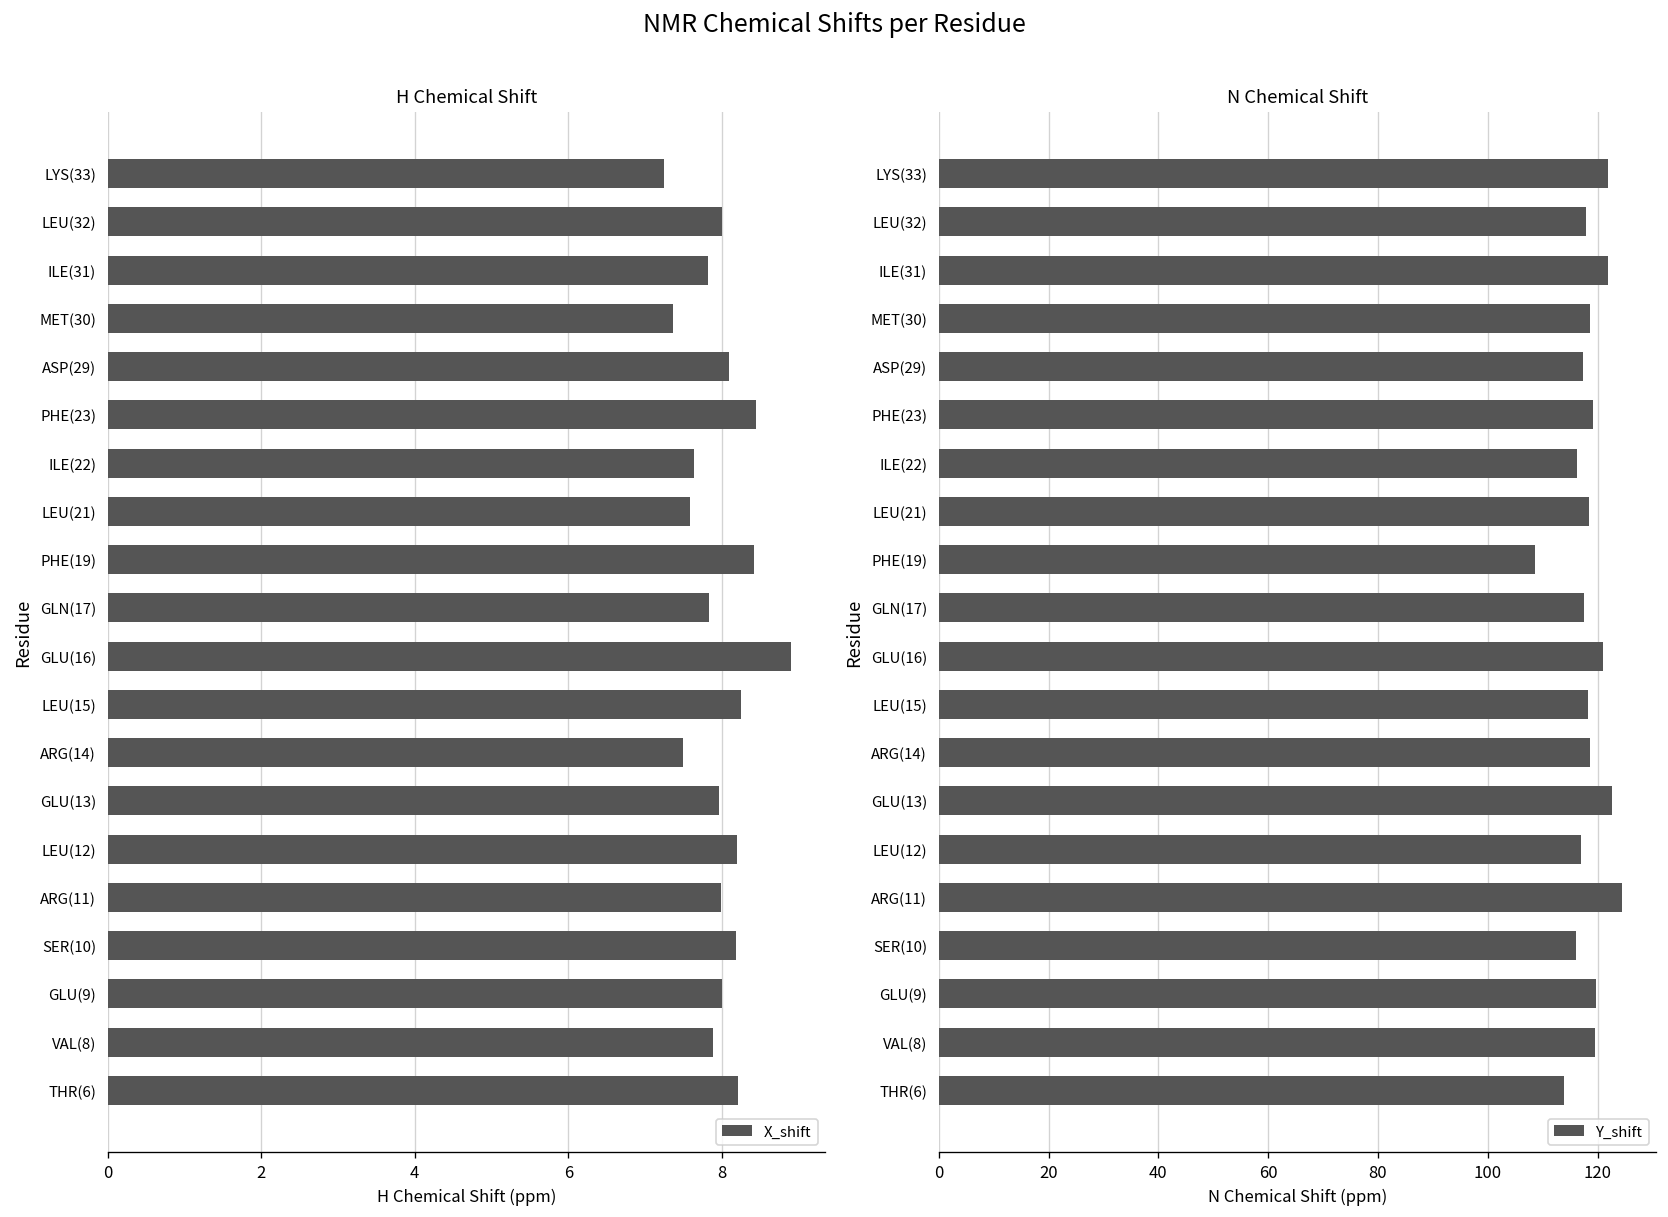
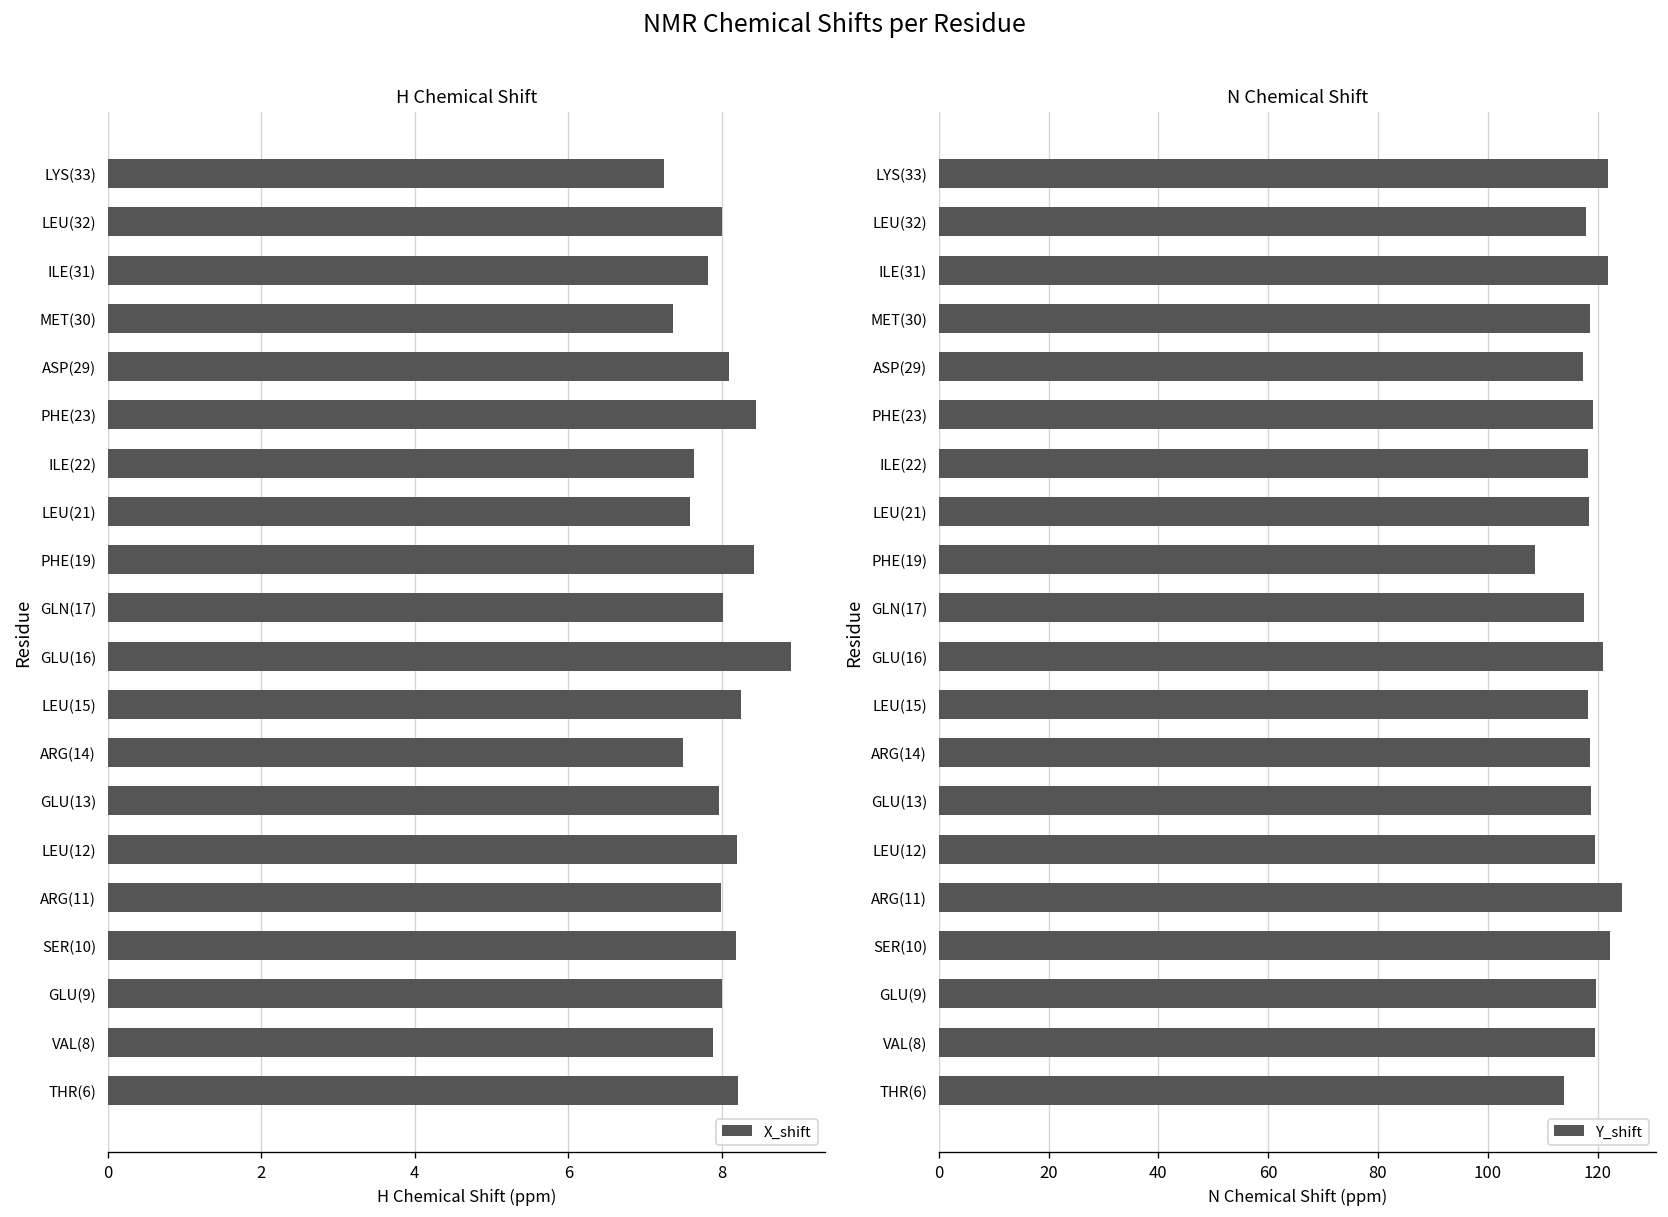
  {
    "H Chemical Shift": {
      "LYS(33)": 7.3,
      "LEU(32)": 8.0,
      "ILE(31)": 7.8,
      "MET(30)": 7.4,
      "ASP(29)": 8.1,
      "PHE(23)": 8.4,
      "ILE(22)": 7.6,
      "LEU(21)": 7.6,
      "PHE(19)": 8.4,
-     "GLN(17)": 7.8,
+     "GLN(17)": 8.0,
      "GLU(16)": 8.9,
      "LEU(15)": 8.3,
      "ARG(14)": 7.5,
      "GLU(13)": 8.0,
      "LEU(12)": 8.2,
      "ARG(11)": 8.0,
      "SER(10)": 8.2,
      "GLU(9)": 8.0,
      "VAL(8)": 7.9,
      "THR(6)": 8.2
    },
    "N Chemical Shift": {
      "LYS(33)": 122,
      "LEU(32)": 118,
      "ILE(31)": 122,
      "MET(30)": 119,
      "ASP(29)": 117,
      "PHE(23)": 119,
-     "ILE(22)": 116,
+     "ILE(22)": 118,
      "LEU(21)": 119,
      "PHE(19)": 109,
      "GLN(17)": 118,
      "GLU(16)": 121,
      "LEU(15)": 118,
      "ARG(14)": 119,
-     "GLU(13)": 123,
-     "LEU(12)": 117,
+     "GLU(13)": 119,
+     "LEU(12)": 120,
      "ARG(11)": 124,
-     "SER(10)": 116,
+     "SER(10)": 122,
      "GLU(9)": 120,
      "VAL(8)": 120,
      "THR(6)": 114
    }
  }
